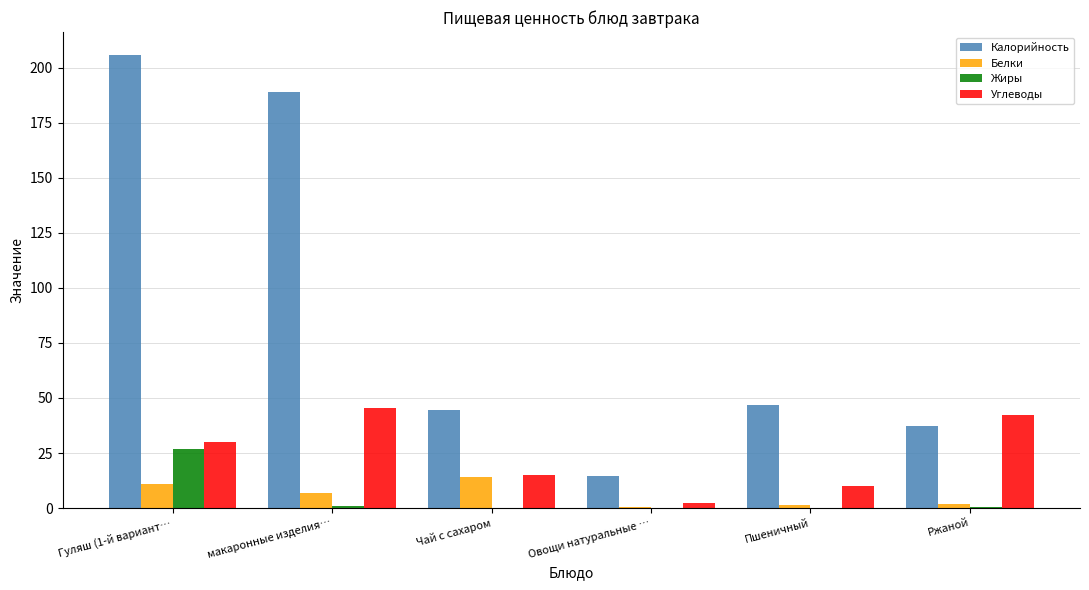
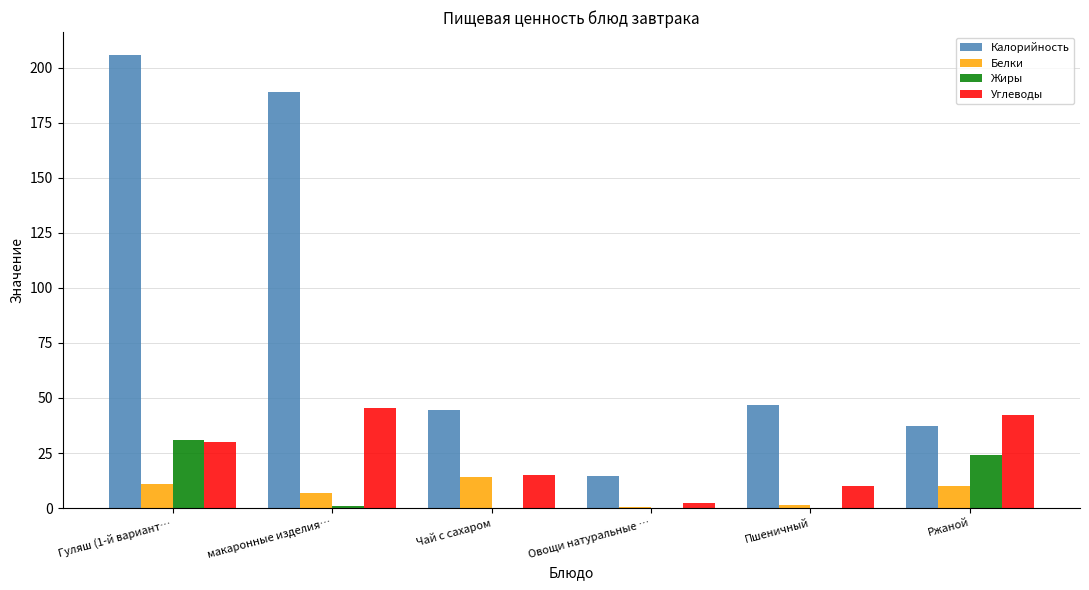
  {
    "Калорийность": {
      "Гуляш (1-й вариант…": 206,
      "макаронные изделия…": 189,
      "Чай с сахаром": 45,
      "Овощи натуральные …": 14,
      "Пшеничный": 47,
      "Ржаной": 37
    },
    "Белки": {
      "Гуляш (1-й вариант…": 11,
      "макаронные изделия…": 7,
      "Чай с сахаром": 14,
      "Пшеничный": 2,
-     "Ржаной": 2
+     "Ржаной": 10
    },
    "Жиры": {
-     "Гуляш (1-й вариант…": 27,
+     "Гуляш (1-й вариант…": 31,
      "Чай с сахаром": 0,
-     "Ржаной": 0
+     "Ржаной": 24
    },
    "Углеводы": {
      "Гуляш (1-й вариант…": 30,
      "макаронные изделия…": 45,
      "Чай с сахаром": 15,
      "Овощи натуральные …": 2,
      "Пшеничный": 10,
      "Ржаной": 42
    }
  }
